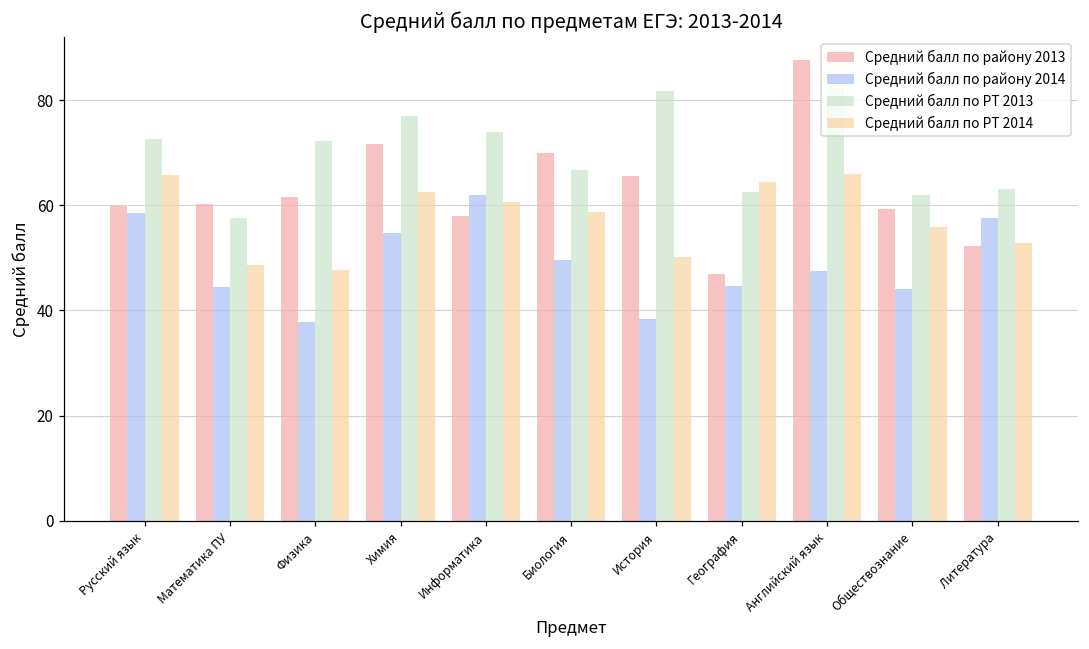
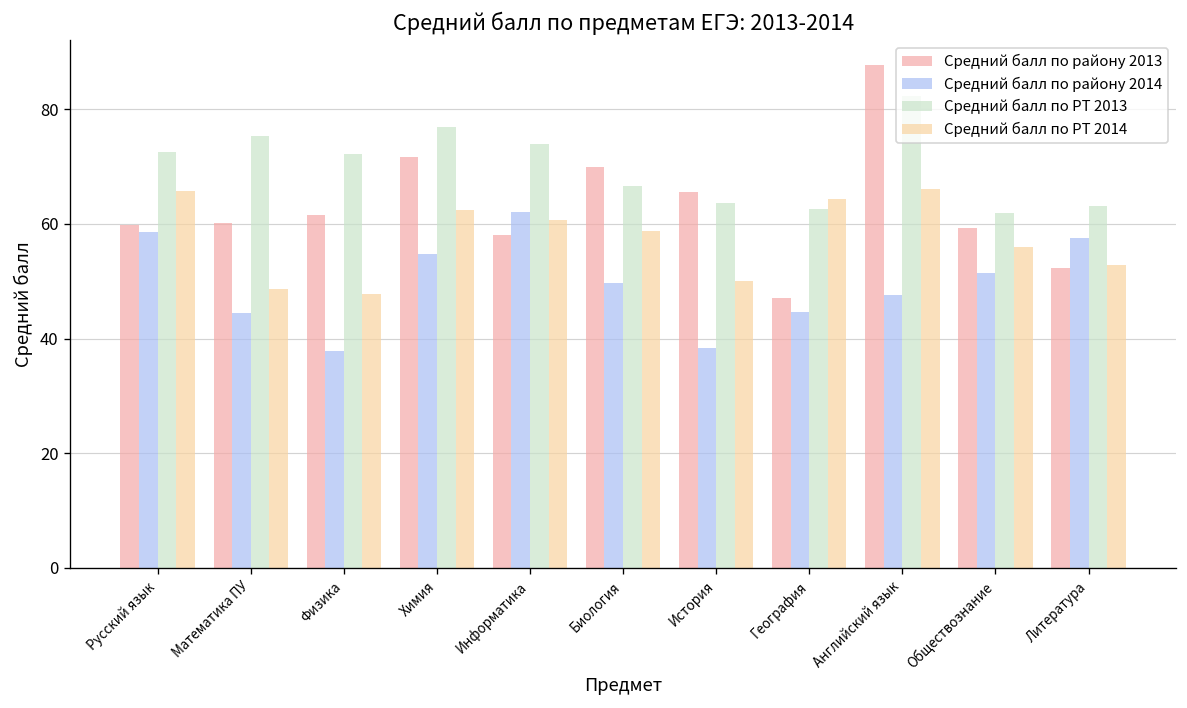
  {
    "Средний балл по району 2014": {
      "Русский язык": 59,
      "Математика ПУ": 44,
      "Физика": 38,
      "Химия": 55,
      "Информатика": 62,
      "Биология": 50,
      "История": 38,
      "География": 45,
      "Английский язык": 48,
-     "Обществознание": 44,
+     "Обществознание": 52,
      "Литература": 58
    },
    "Средний балл по РТ 2013": {
      "Русский язык": 73,
-     "Математика ПУ": 58,
+     "Математика ПУ": 75,
      "Физика": 72,
      "Химия": 77,
      "Информатика": 74,
      "Биология": 67,
-     "История": 82,
+     "История": 64,
      "География": 63,
      "Обществознание": 62,
      "Литература": 63
    }
  }
